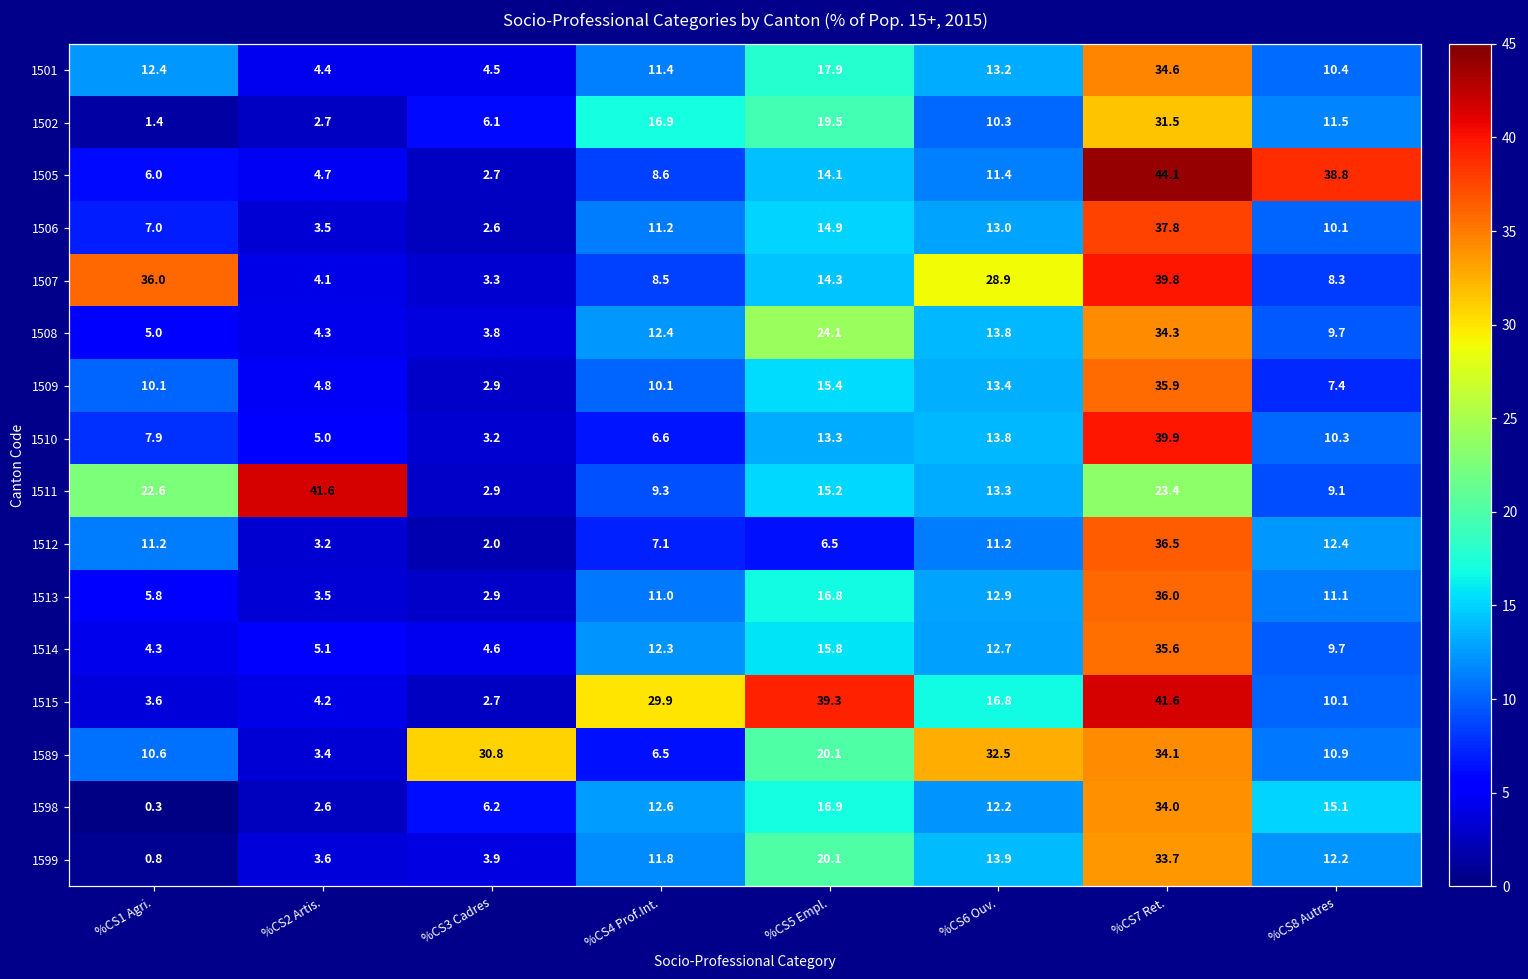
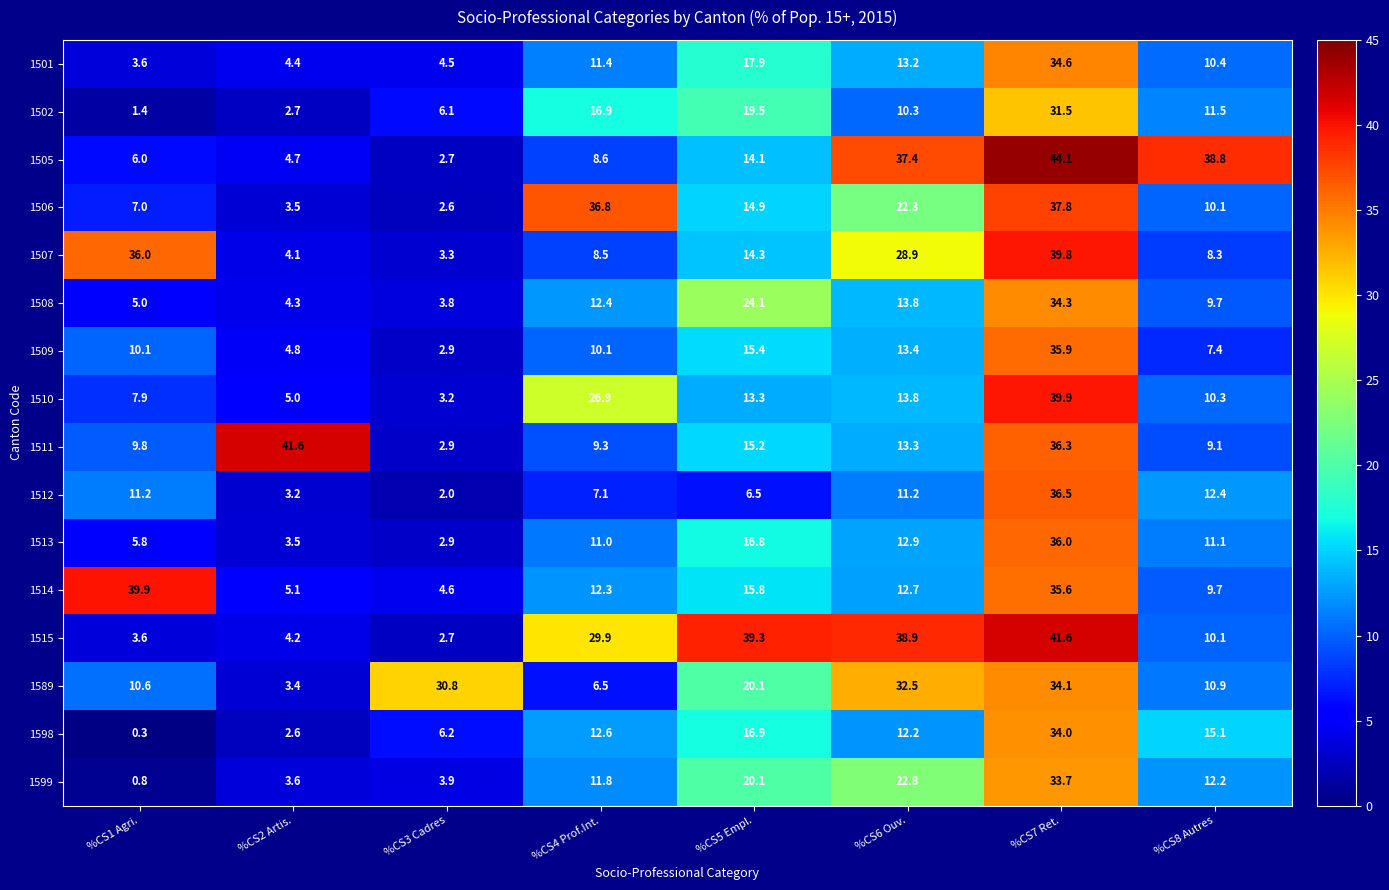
  {
    "1501": {
-     "%CS1 Agri.": 12.4,
+     "%CS1 Agri.": 3.6,
      "%CS2 Artis.": 4.4,
      "%CS3 Cadres": 4.5,
      "%CS4 Prof.Int.": 11.4,
      "%CS5 Empl.": 17.9,
      "%CS6 Ouv.": 13.2,
      "%CS7 Ret.": 34.6,
      "%CS8 Autres": 10.4
    },
    "1502": {
      "%CS1 Agri.": 1.4,
      "%CS2 Artis.": 2.7,
      "%CS3 Cadres": 6.1,
      "%CS4 Prof.Int.": 16.9,
      "%CS5 Empl.": 19.5,
      "%CS6 Ouv.": 10.3,
      "%CS7 Ret.": 31.5,
      "%CS8 Autres": 11.5
    },
    "1505": {
      "%CS1 Agri.": 6.0,
      "%CS2 Artis.": 4.7,
      "%CS3 Cadres": 2.7,
      "%CS4 Prof.Int.": 8.6,
      "%CS5 Empl.": 14.1,
-     "%CS6 Ouv.": 11.4,
+     "%CS6 Ouv.": 37.4,
      "%CS7 Ret.": 44.1,
      "%CS8 Autres": 38.8
    },
    "1506": {
      "%CS1 Agri.": 7.0,
      "%CS2 Artis.": 3.5,
      "%CS3 Cadres": 2.6,
-     "%CS4 Prof.Int.": 11.2,
+     "%CS4 Prof.Int.": 36.8,
      "%CS5 Empl.": 14.9,
-     "%CS6 Ouv.": 13.0,
+     "%CS6 Ouv.": 22.3,
      "%CS7 Ret.": 37.8,
      "%CS8 Autres": 10.1
    },
    "1507": {
      "%CS1 Agri.": 36.0,
      "%CS2 Artis.": 4.1,
      "%CS3 Cadres": 3.3,
      "%CS4 Prof.Int.": 8.5,
      "%CS5 Empl.": 14.3,
      "%CS6 Ouv.": 28.9,
      "%CS7 Ret.": 39.8,
      "%CS8 Autres": 8.3
    },
    "1508": {
      "%CS1 Agri.": 5.0,
      "%CS2 Artis.": 4.3,
      "%CS3 Cadres": 3.8,
      "%CS4 Prof.Int.": 12.4,
      "%CS5 Empl.": 24.1,
      "%CS6 Ouv.": 13.8,
      "%CS7 Ret.": 34.3,
      "%CS8 Autres": 9.7
    },
    "1509": {
      "%CS1 Agri.": 10.1,
      "%CS2 Artis.": 4.8,
      "%CS3 Cadres": 2.9,
      "%CS4 Prof.Int.": 10.1,
      "%CS5 Empl.": 15.4,
      "%CS6 Ouv.": 13.4,
      "%CS7 Ret.": 35.9,
      "%CS8 Autres": 7.4
    },
    "1510": {
      "%CS1 Agri.": 7.9,
      "%CS2 Artis.": 5.0,
      "%CS3 Cadres": 3.2,
-     "%CS4 Prof.Int.": 6.6,
+     "%CS4 Prof.Int.": 26.9,
      "%CS5 Empl.": 13.3,
      "%CS6 Ouv.": 13.8,
      "%CS7 Ret.": 39.9,
      "%CS8 Autres": 10.3
    },
    "1511": {
-     "%CS1 Agri.": 22.6,
+     "%CS1 Agri.": 9.8,
      "%CS2 Artis.": 41.6,
      "%CS3 Cadres": 2.9,
      "%CS4 Prof.Int.": 9.3,
      "%CS5 Empl.": 15.2,
      "%CS6 Ouv.": 13.3,
-     "%CS7 Ret.": 23.4,
+     "%CS7 Ret.": 36.3,
      "%CS8 Autres": 9.1
    },
    "1512": {
      "%CS1 Agri.": 11.2,
      "%CS2 Artis.": 3.2,
      "%CS3 Cadres": 2.0,
      "%CS4 Prof.Int.": 7.1,
      "%CS5 Empl.": 6.5,
      "%CS6 Ouv.": 11.2,
      "%CS7 Ret.": 36.5,
      "%CS8 Autres": 12.4
    },
    "1513": {
      "%CS1 Agri.": 5.8,
      "%CS2 Artis.": 3.5,
      "%CS3 Cadres": 2.9,
      "%CS4 Prof.Int.": 11.0,
      "%CS5 Empl.": 16.8,
      "%CS6 Ouv.": 12.9,
      "%CS7 Ret.": 36.0,
      "%CS8 Autres": 11.1
    },
    "1514": {
-     "%CS1 Agri.": 4.3,
+     "%CS1 Agri.": 39.9,
      "%CS2 Artis.": 5.1,
      "%CS3 Cadres": 4.6,
      "%CS4 Prof.Int.": 12.3,
      "%CS5 Empl.": 15.8,
      "%CS6 Ouv.": 12.7,
      "%CS7 Ret.": 35.6,
      "%CS8 Autres": 9.7
    },
    "1515": {
      "%CS1 Agri.": 3.6,
      "%CS2 Artis.": 4.2,
      "%CS3 Cadres": 2.7,
      "%CS4 Prof.Int.": 29.9,
      "%CS5 Empl.": 39.3,
-     "%CS6 Ouv.": 16.8,
+     "%CS6 Ouv.": 38.9,
      "%CS7 Ret.": 41.6,
      "%CS8 Autres": 10.1
    },
    "1589": {
      "%CS1 Agri.": 10.6,
      "%CS2 Artis.": 3.4,
      "%CS3 Cadres": 30.8,
      "%CS4 Prof.Int.": 6.5,
      "%CS5 Empl.": 20.1,
      "%CS6 Ouv.": 32.5,
      "%CS7 Ret.": 34.1,
      "%CS8 Autres": 10.9
    },
    "1598": {
      "%CS1 Agri.": 0.3,
      "%CS2 Artis.": 2.6,
      "%CS3 Cadres": 6.2,
      "%CS4 Prof.Int.": 12.6,
      "%CS5 Empl.": 16.9,
      "%CS6 Ouv.": 12.2,
      "%CS7 Ret.": 34.0,
      "%CS8 Autres": 15.1
    },
    "1599": {
      "%CS1 Agri.": 0.8,
      "%CS2 Artis.": 3.6,
      "%CS3 Cadres": 3.9,
      "%CS4 Prof.Int.": 11.8,
      "%CS5 Empl.": 20.1,
-     "%CS6 Ouv.": 13.9,
+     "%CS6 Ouv.": 22.8,
      "%CS7 Ret.": 33.7,
      "%CS8 Autres": 12.2
    }
  }
